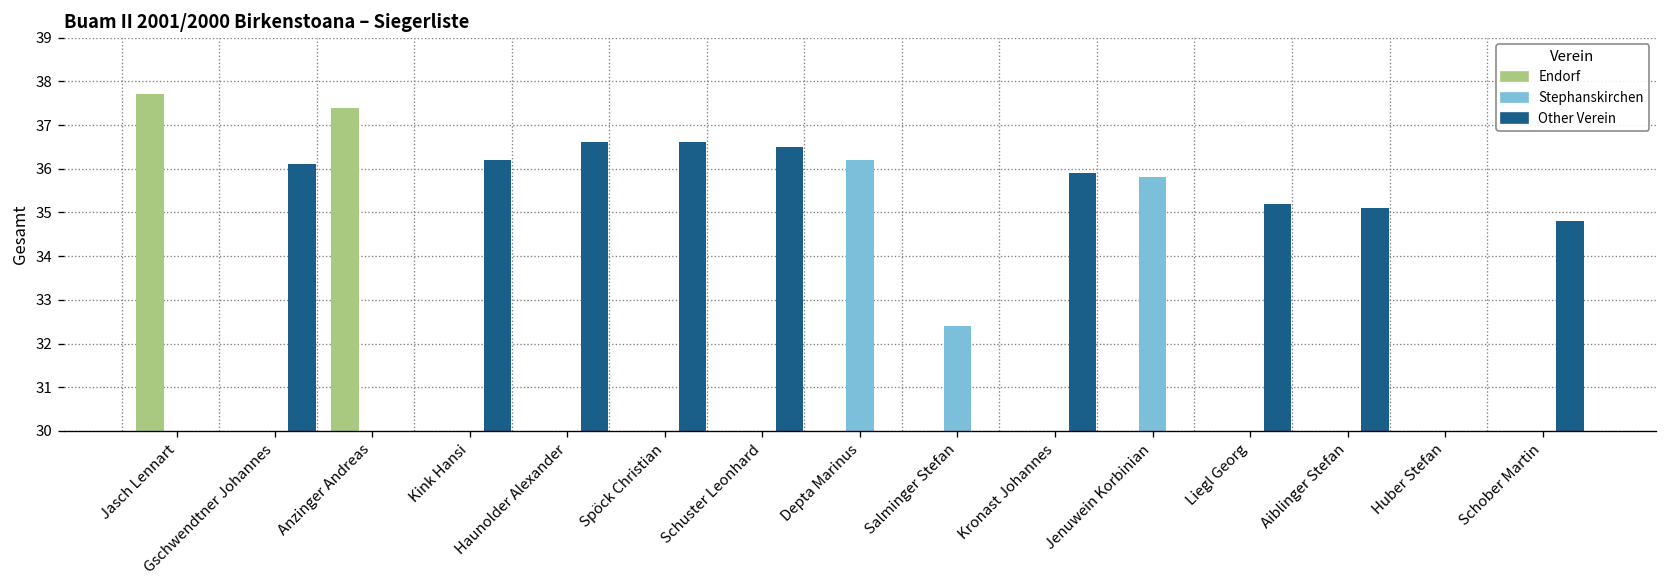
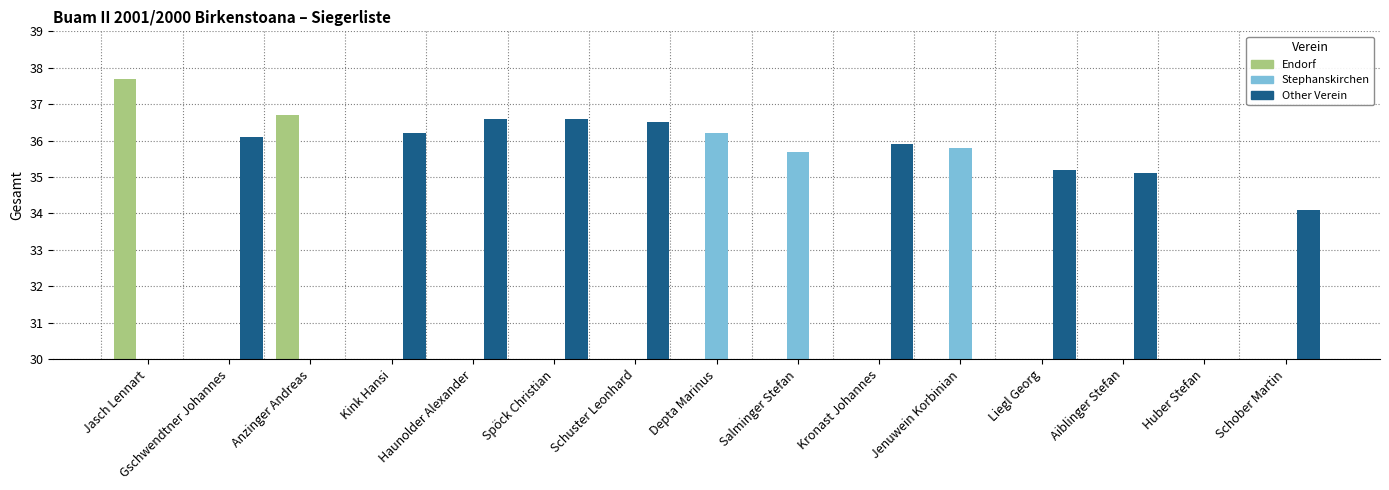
  {
    "Endorf": {
      "Jasch Lennart": 37.7,
-     "Anzinger Andreas": 37.4
+     "Anzinger Andreas": 36.7
    },
    "Stephanskirchen": {
      "Depta Marinus": 36.2,
-     "Salminger Stefan": 32.4,
+     "Salminger Stefan": 35.7,
      "Jenuwein Korbinian": 35.8
    },
    "Other Verein": {
      "Gschwendtner Johannes": 36.1,
      "Kink Hansi": 36.2,
      "Haunolder Alexander": 36.6,
      "Spöck Christian": 36.6,
      "Schuster Leonhard": 36.5,
      "Kronast Johannes": 35.9,
      "Liegl Georg": 35.2,
      "Aiblinger Stefan": 35.1,
-     "Schober Martin": 34.8
+     "Schober Martin": 34.1
    }
  }
